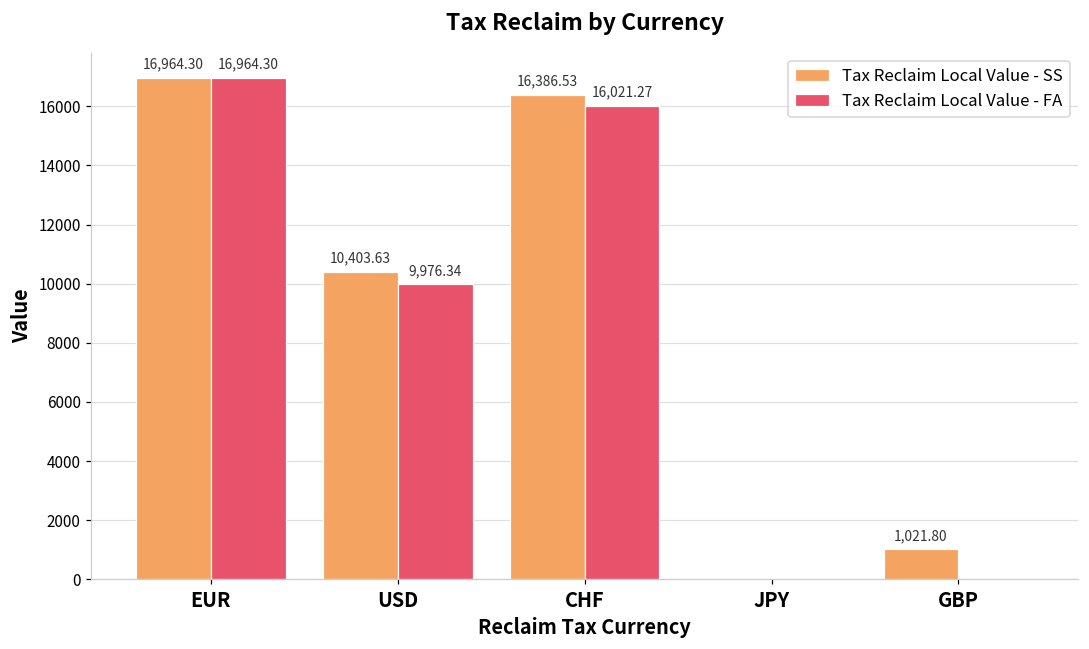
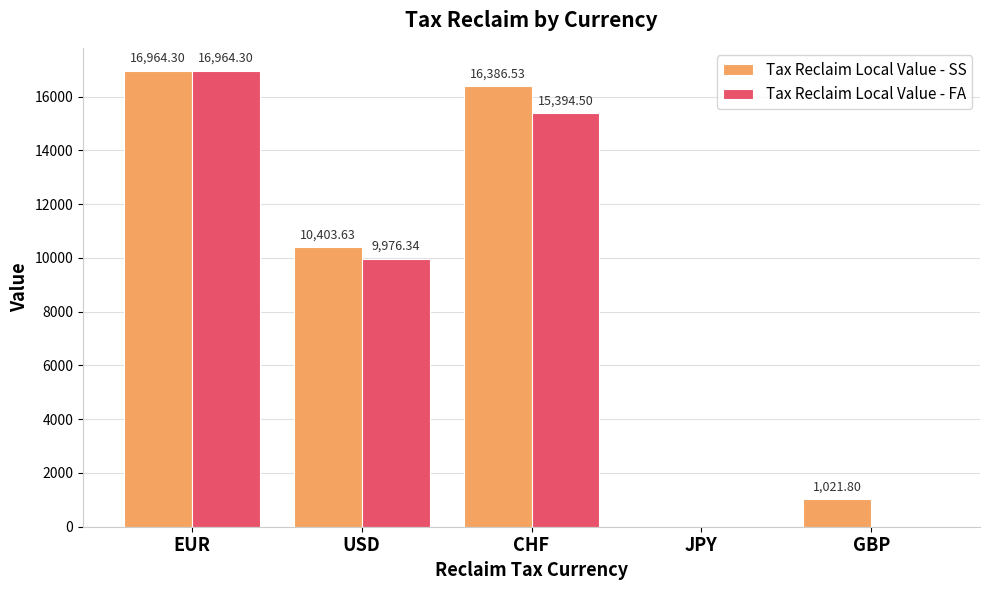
  {
    "Tax Reclaim Local Value - SS": {
      "EUR": "16,964.30",
      "USD": "10,403.63",
      "CHF": "16,386.53",
      "GBP": "1,021.80"
    },
    "Tax Reclaim Local Value - FA": {
      "EUR": "16,964.30",
      "USD": "9,976.34",
-     "CHF": "16,021.27"
+     "CHF": "15,394.50"
    }
  }
